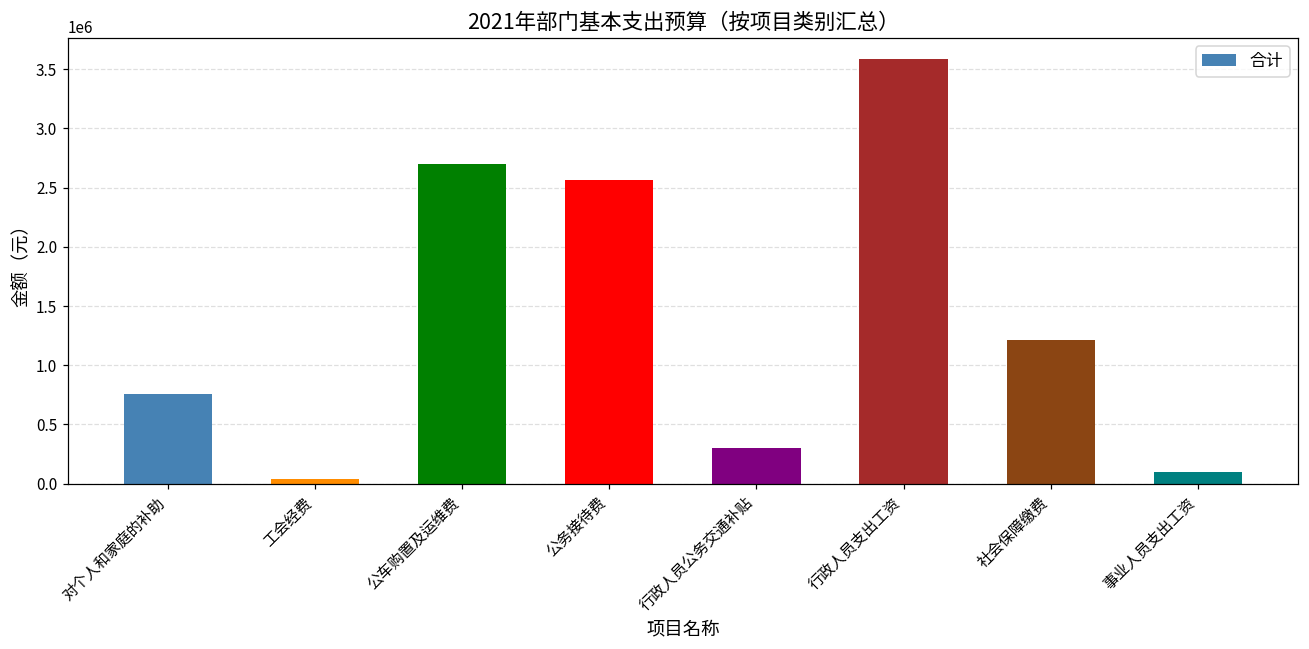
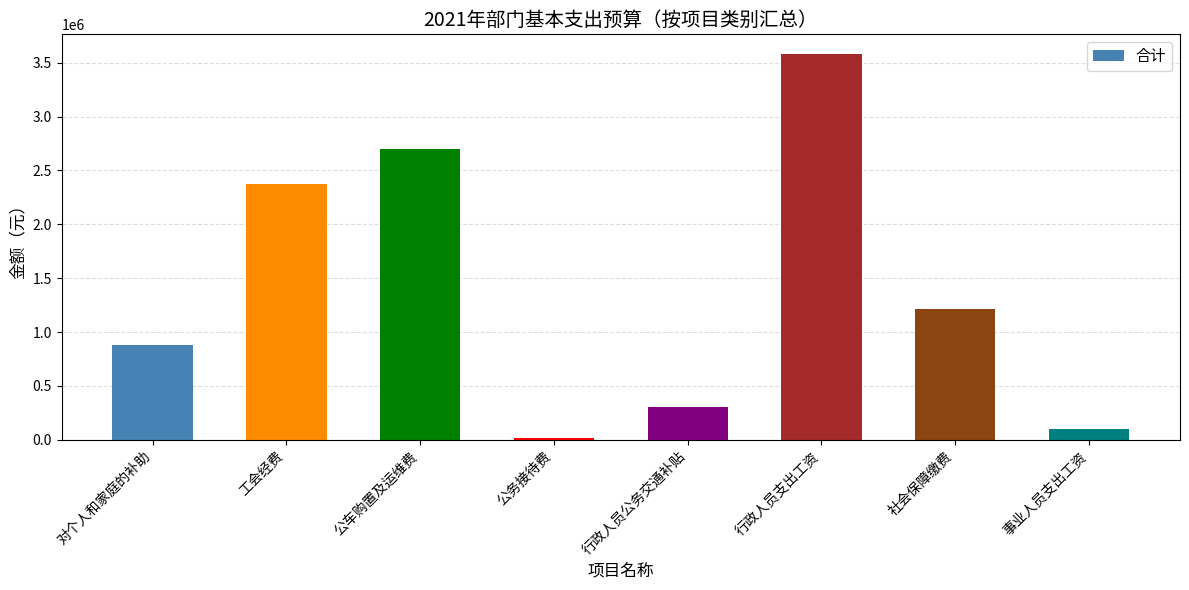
  {
-   "对个人和家庭的补助": 760000,
-   "工会经费": 40000,
+   "对个人和家庭的补助": 880000,
+   "工会经费": 2370000,
    "公车购置及运维费": 2700000,
-   "公务接待费": 2560000,
+   "公务接待费": 10000,
    "行政人员公务交通补贴": 300000,
    "行政人员支出工资": 3590000,
    "社会保障缴费": 1210000,
    "事业人员支出工资": 100000
  }
